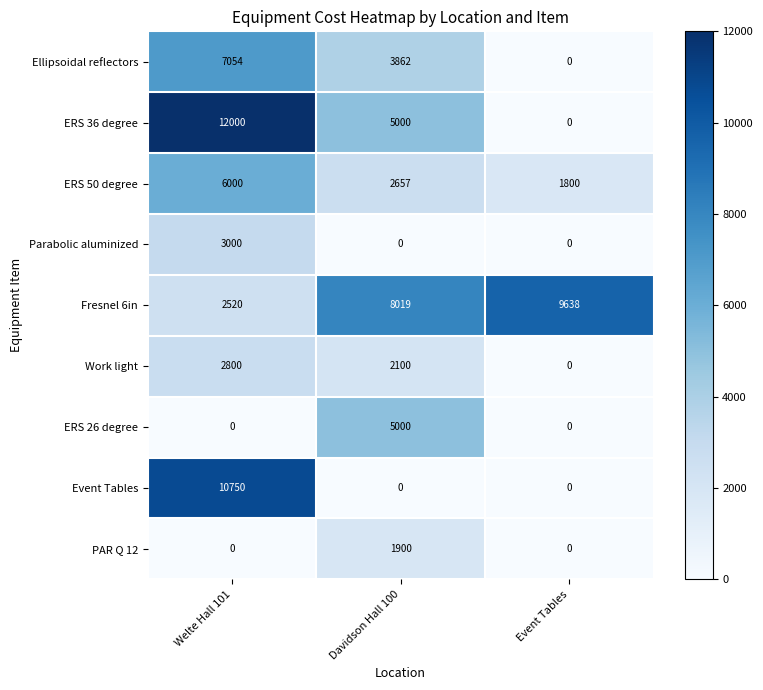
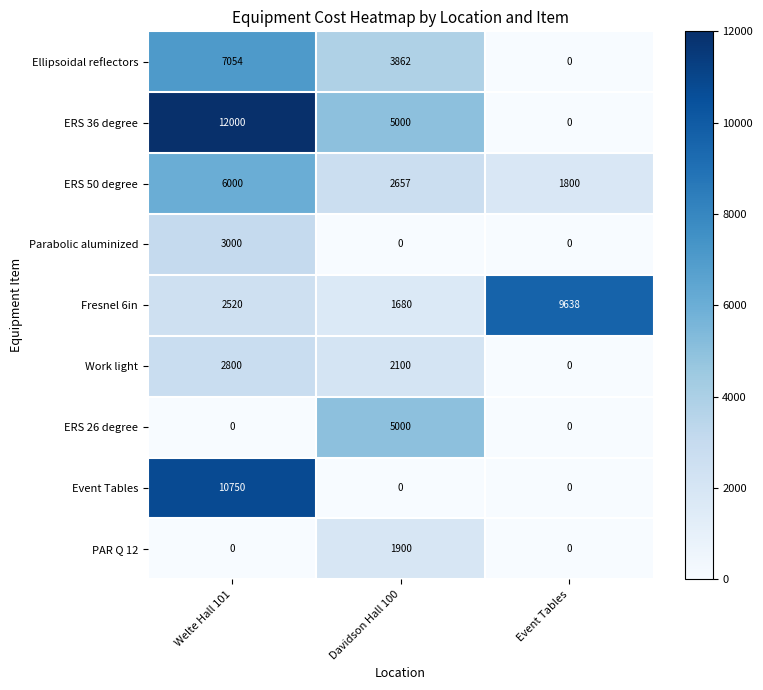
  {
    "Ellipsoidal reflectors": {
      "Welte Hall 101": 7054,
      "Davidson Hall 100": 3862,
      "Event Tables": 0
    },
    "ERS 36 degree": {
      "Welte Hall 101": 12000,
      "Davidson Hall 100": 5000,
      "Event Tables": 0
    },
    "ERS 50 degree": {
      "Welte Hall 101": 6000,
      "Davidson Hall 100": 2657,
      "Event Tables": 1800
    },
    "Parabolic aluminized": {
      "Welte Hall 101": 3000,
      "Davidson Hall 100": 0,
      "Event Tables": 0
    },
    "Fresnel 6in": {
      "Welte Hall 101": 2520,
-     "Davidson Hall 100": 8019,
+     "Davidson Hall 100": 1680,
      "Event Tables": 9638
    },
    "Work light": {
      "Welte Hall 101": 2800,
      "Davidson Hall 100": 2100,
      "Event Tables": 0
    },
    "ERS 26 degree": {
      "Welte Hall 101": 0,
      "Davidson Hall 100": 5000,
      "Event Tables": 0
    },
    "Event Tables": {
      "Welte Hall 101": 10750,
      "Davidson Hall 100": 0,
      "Event Tables": 0
    },
    "PAR Q 12": {
      "Welte Hall 101": 0,
      "Davidson Hall 100": 1900,
      "Event Tables": 0
    }
  }
